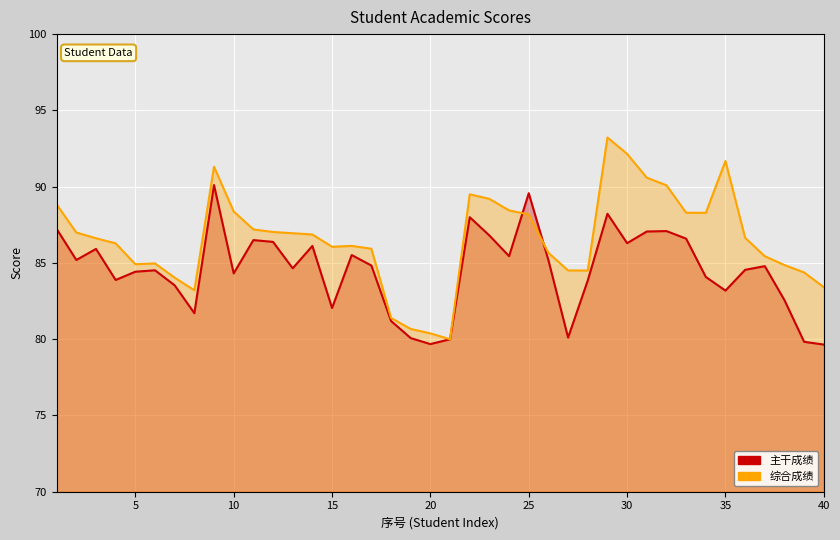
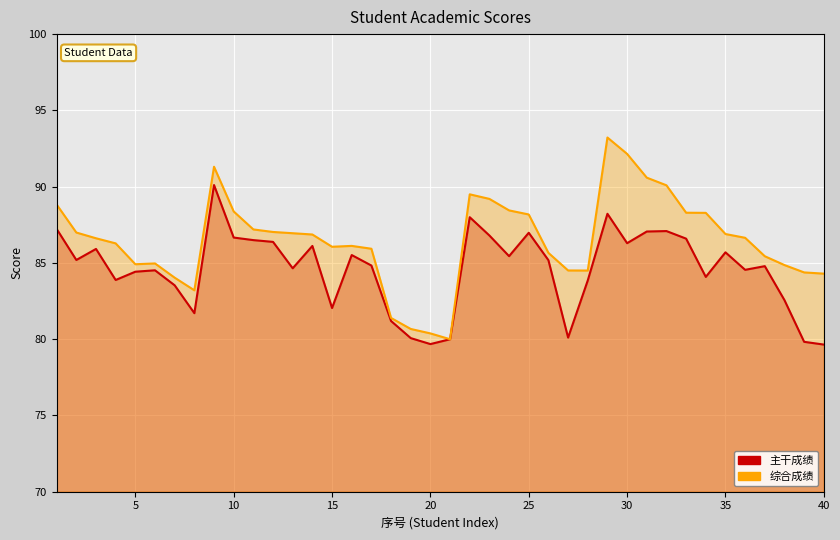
  {
    "主干成绩": {
      "5": 84.4,
-     "10": 84.3,
+     "10": 86.7,
      "15": 82.0,
      "20": 79.7,
-     "25": 89.6,
+     "25": 87.0,
      "30": 86.3,
-     "35": 83.2,
+     "35": 85.7,
      "40": 79.6
    },
    "综合成绩": {
      "5": 84.9,
      "10": 88.4,
      "15": 86.1,
      "20": 80.4,
      "25": 88.2,
      "30": 92.1,
-     "35": 91.7,
-     "40": 83.4
+     "35": 86.9,
+     "40": 84.3
    }
  }
